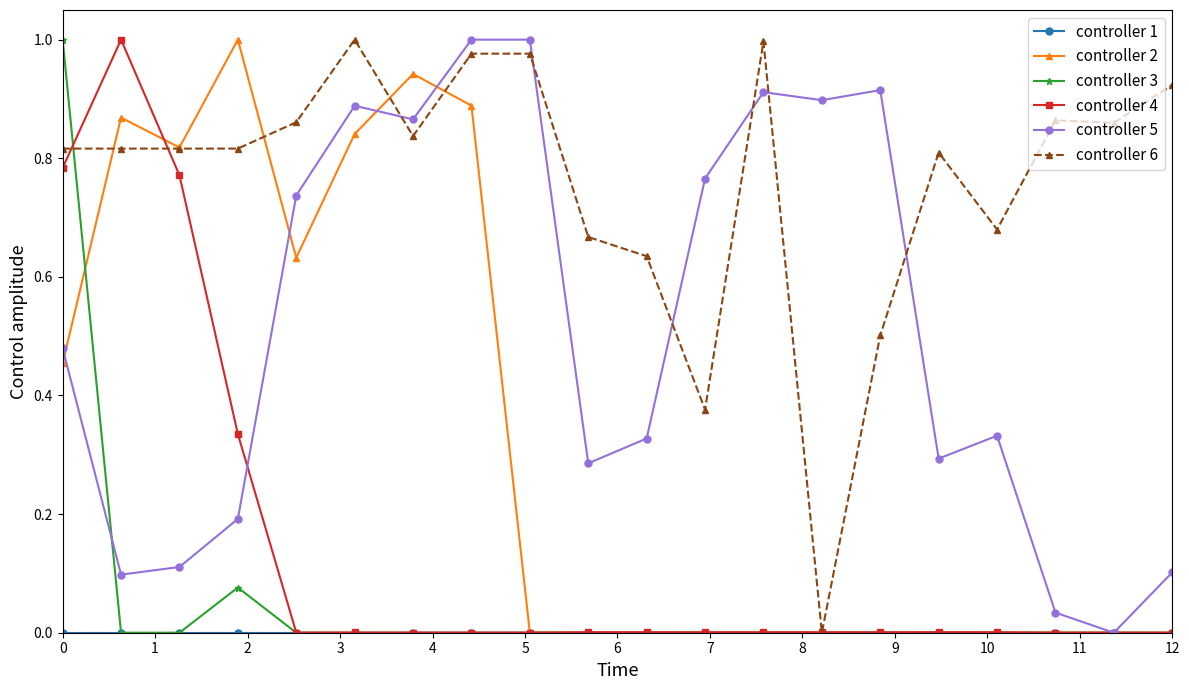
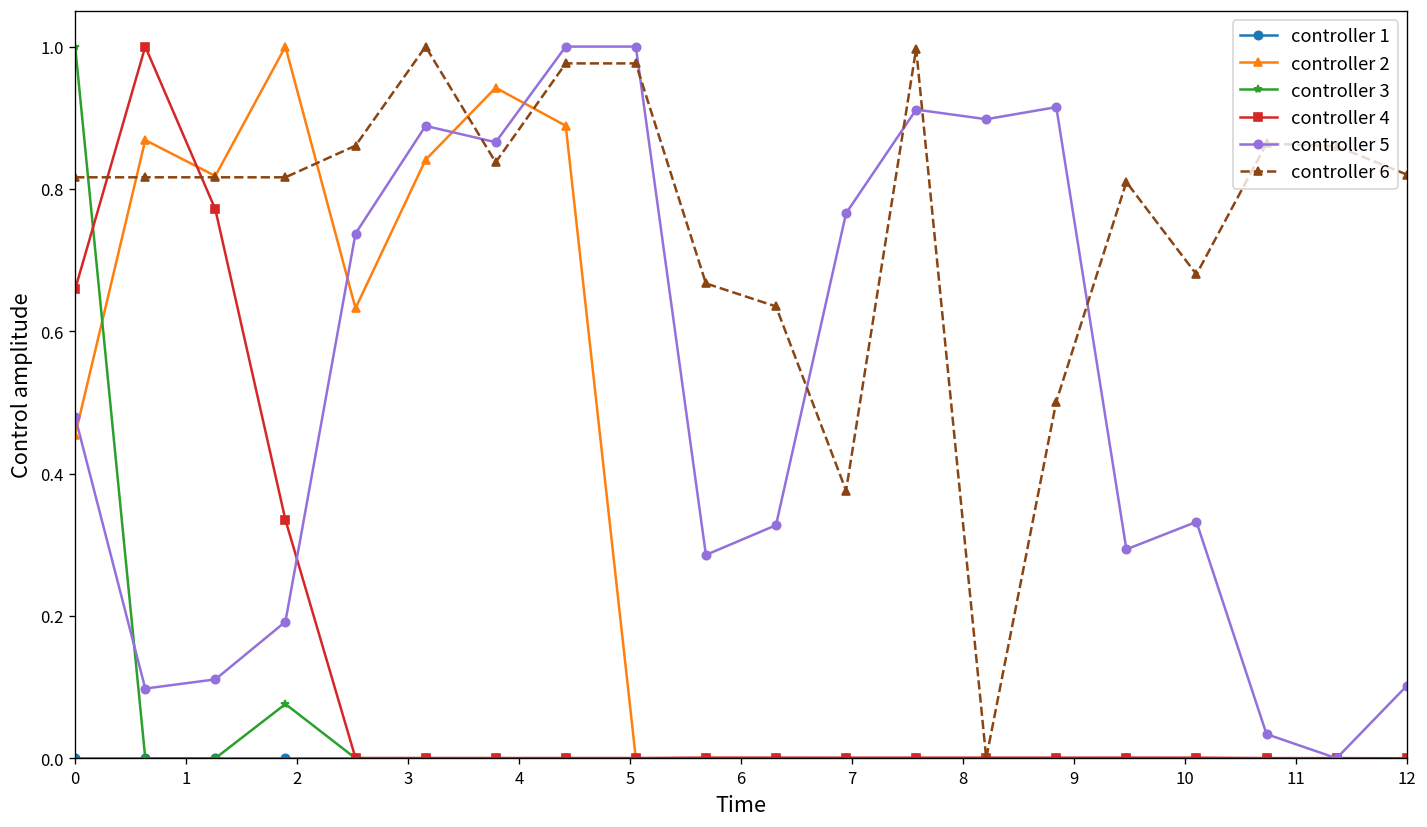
  {
    "controller 1": {
      "0": 0.00
    },
    "controller 2": {
      "0": 0.45
    },
    "controller 3": {
      "0": 1.00
    },
    "controller 4": {
-     "0": 0.78
+     "0": 0.66
    },
    "controller 5": {
      "0": 0.48,
      "12": 0.10
    },
    "controller 6": {
      "0": 0.82,
-     "12": 0.92
+     "12": 0.82
    }
  }
